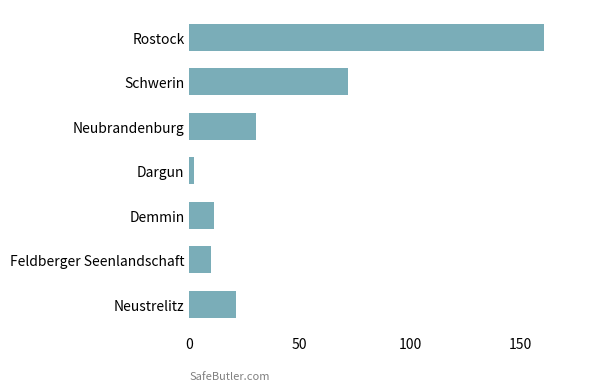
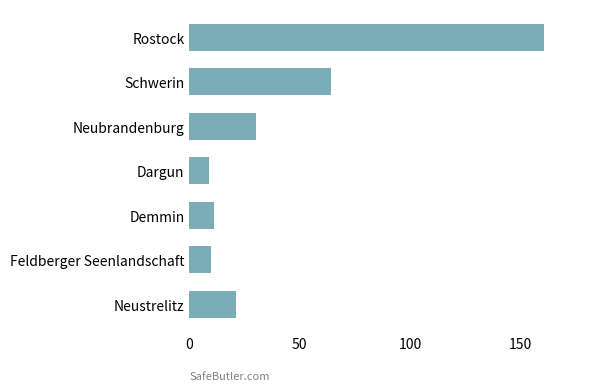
  {
    "Rostock": 161,
-   "Schwerin": 72,
+   "Schwerin": 64,
    "Neubrandenburg": 30,
-   "Dargun": 2,
+   "Dargun": 9,
    "Demmin": 11,
    "Feldberger Seenlandschaft": 10,
    "Neustrelitz": 21
  }
